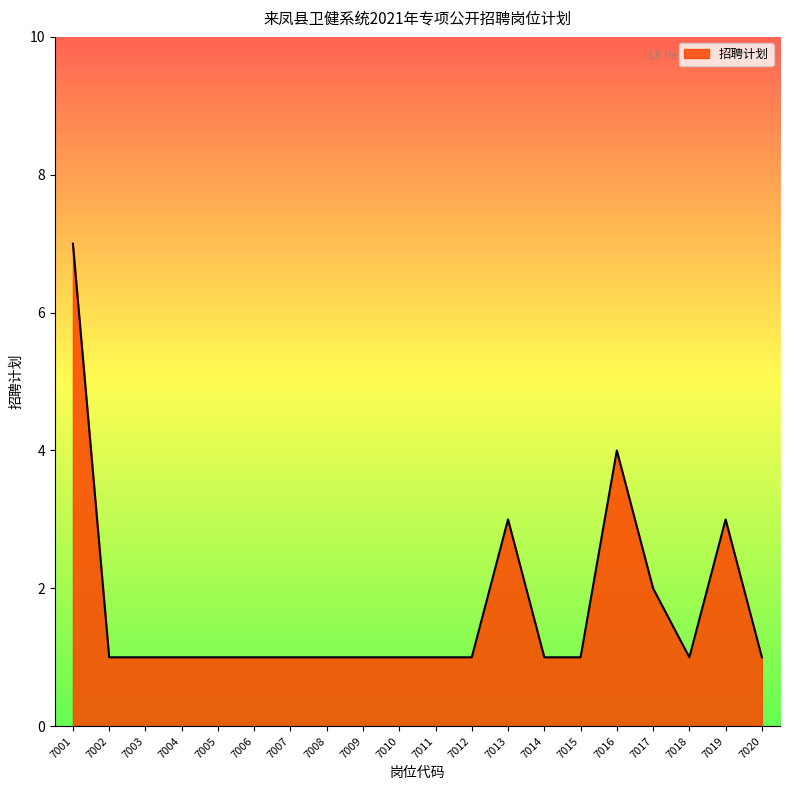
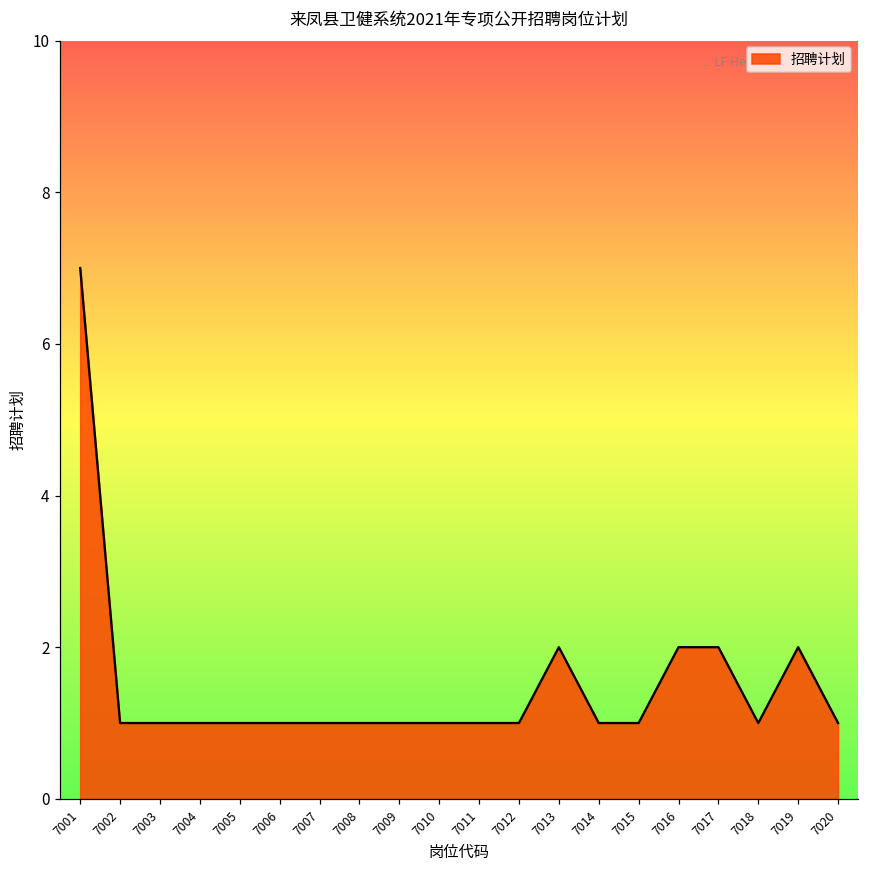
  {
    "7001": 7,
    "7002": 1,
    "7003": 1,
    "7004": 1,
    "7005": 1,
    "7006": 1,
    "7007": 1,
    "7008": 1,
    "7009": 1,
    "7010": 1,
    "7011": 1,
    "7012": 1,
-   "7013": 3,
+   "7013": 2,
    "7014": 1,
    "7015": 1,
-   "7016": 4,
+   "7016": 2,
    "7017": 2,
    "7018": 1,
-   "7019": 3,
+   "7019": 2,
    "7020": 1
  }
